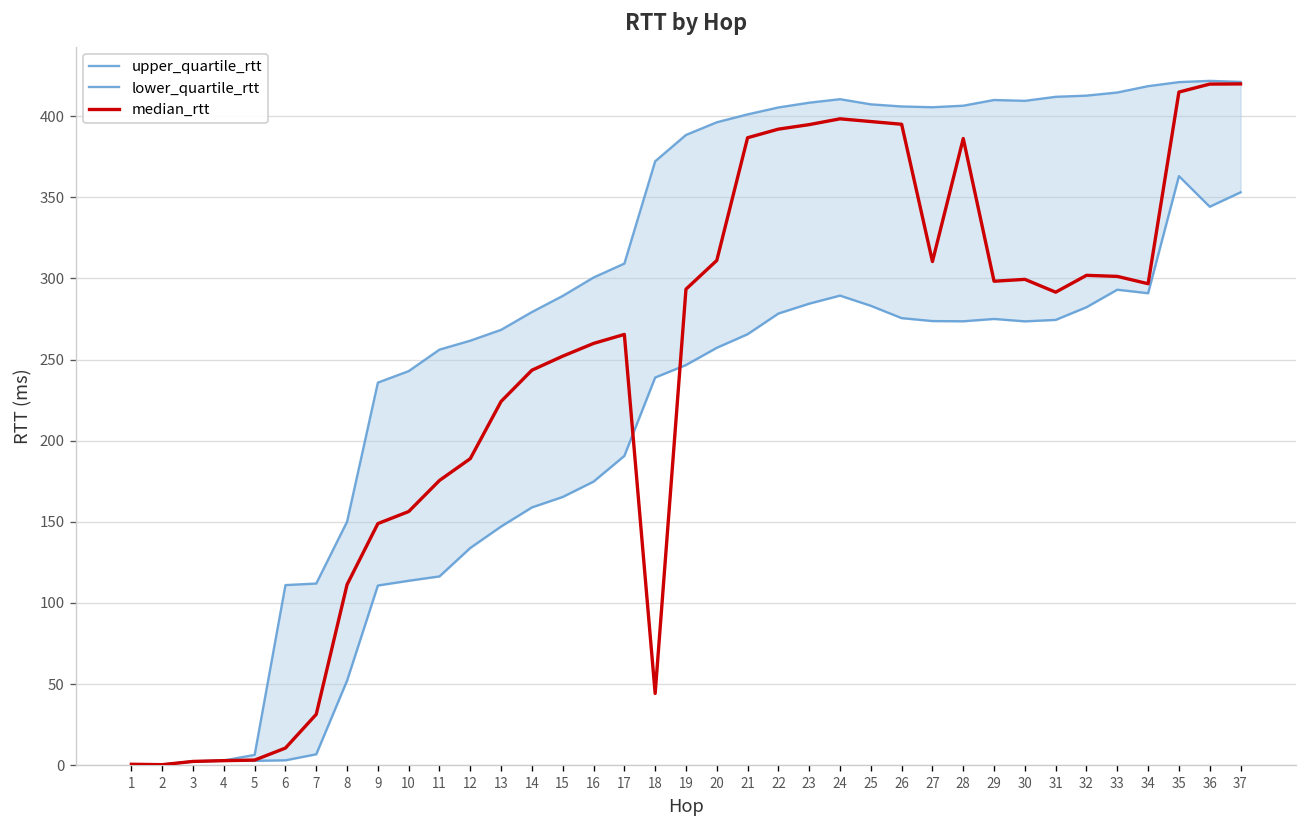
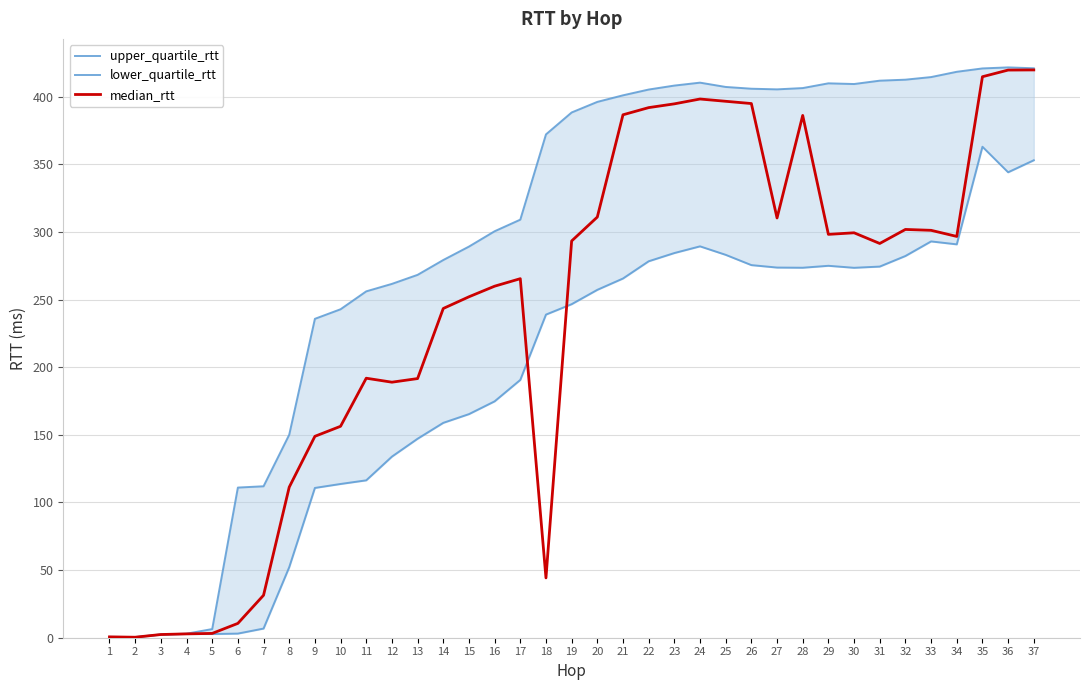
  {
    "median_rtt": {
      "6": 11,
      "7": 31,
      "8": 111,
      "9": 149,
      "10": 156,
-     "11": 175,
+     "11": 192,
      "12": 189,
-     "13": 224,
+     "13": 192,
      "14": 243,
      "15": 252,
      "16": 260,
      "17": 265,
      "18": 44,
      "19": 293,
      "20": 311,
      "21": 387,
      "22": 392,
      "23": 395,
      "24": 398,
      "25": 397,
      "26": 395,
      "27": 310,
      "28": 386,
      "29": 298,
      "30": 299,
      "31": 292,
      "32": 302,
      "33": 301,
      "34": 297,
      "35": 415,
      "36": 420
    }
  }
